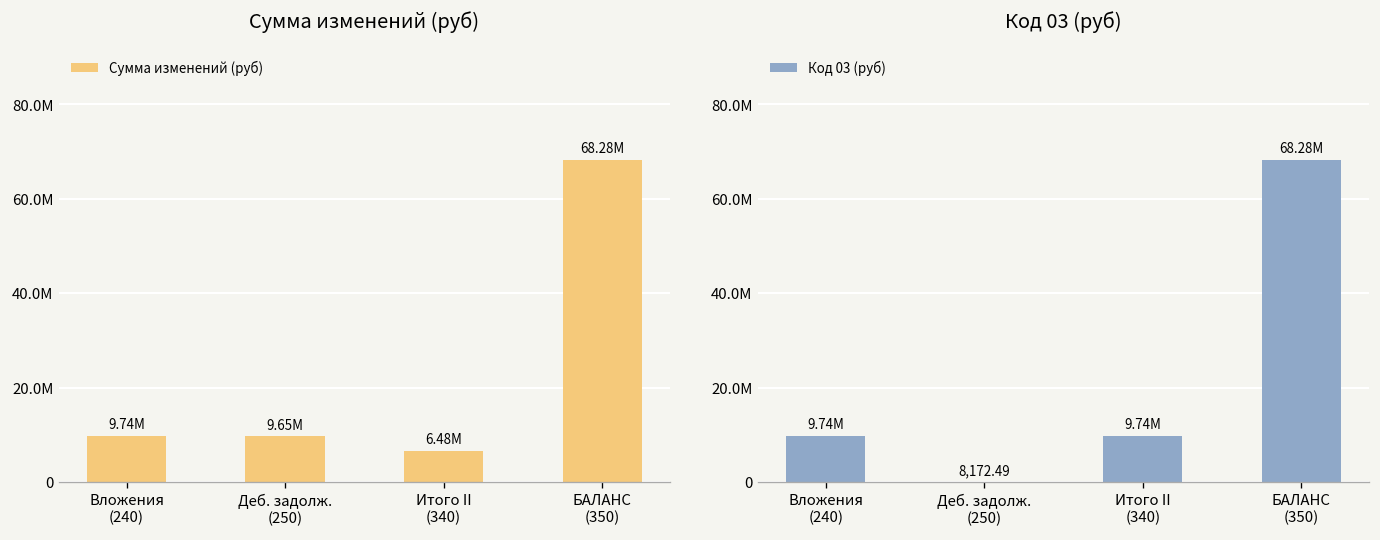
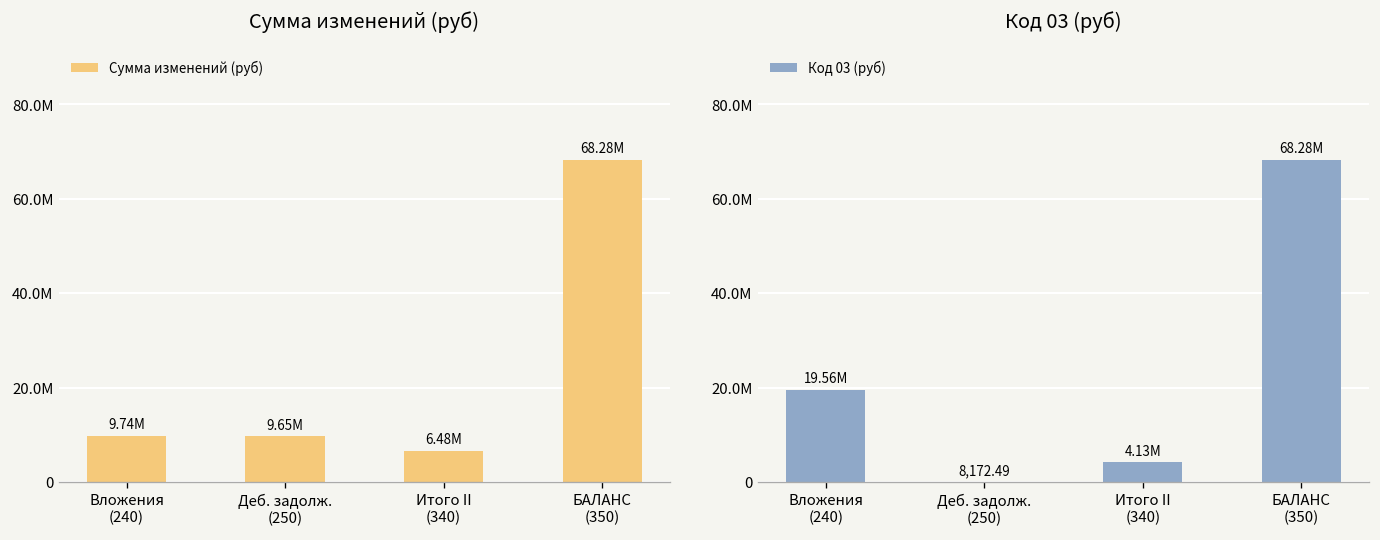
  {
    "Сумма изменений (руб)": {
      "Вложения (240)": "9.74M",
      "Деб. задолж. (250)": "9.65M",
      "Итого II (340)": "6.48M",
      "БАЛАНС (350)": "68.28M"
    },
    "Код 03 (руб)": {
-     "Вложения (240)": "9.74M",
+     "Вложения (240)": "19.56M",
      "Деб. задолж. (250)": "8,172.49",
-     "Итого II (340)": "9.74M",
+     "Итого II (340)": "4.13M",
      "БАЛАНС (350)": "68.28M"
    }
  }
